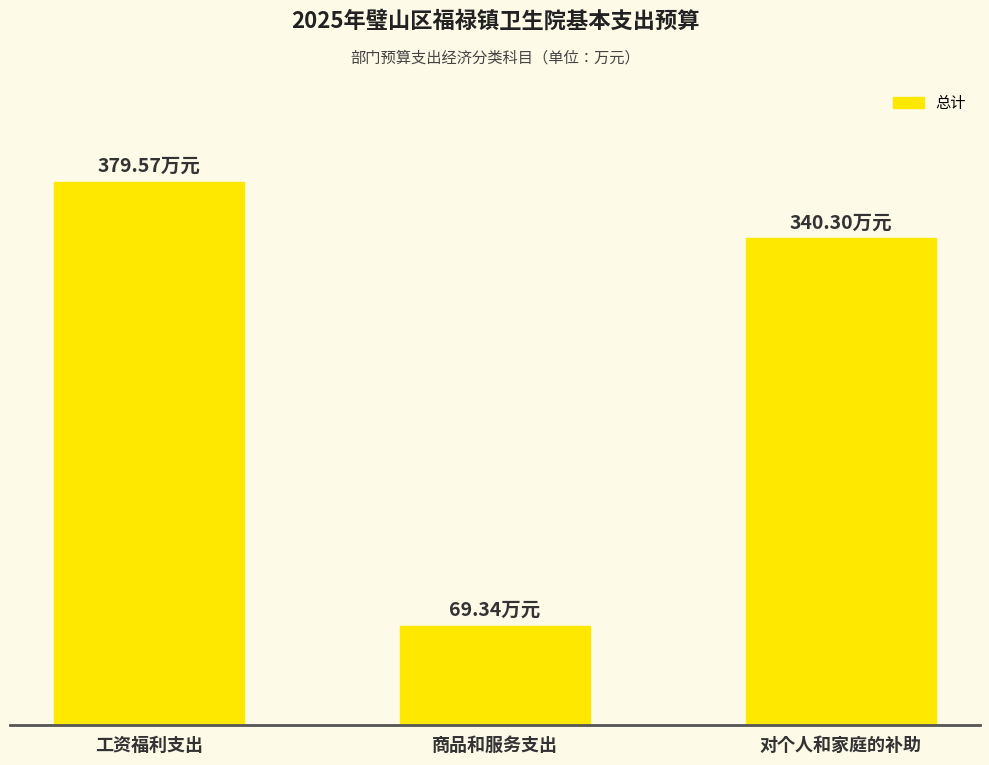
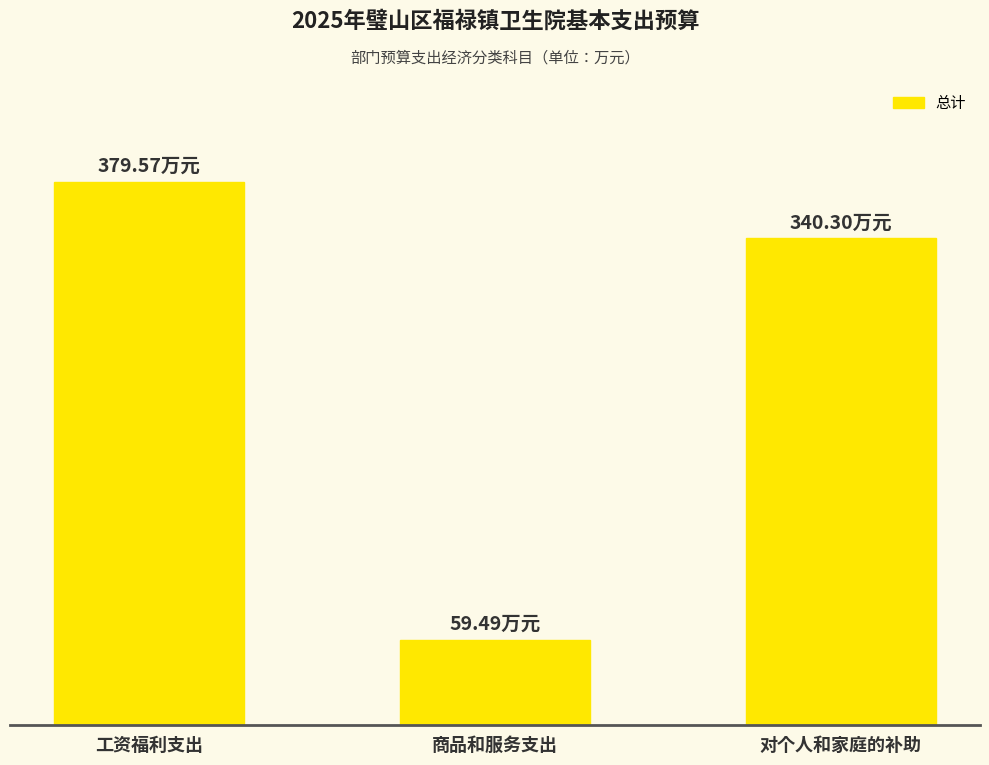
  {
    "工资福利支出": 379.57,
-   "商品和服务支出": 69.34,
+   "商品和服务支出": 59.49,
    "对个人和家庭的补助": 340.30
  }
